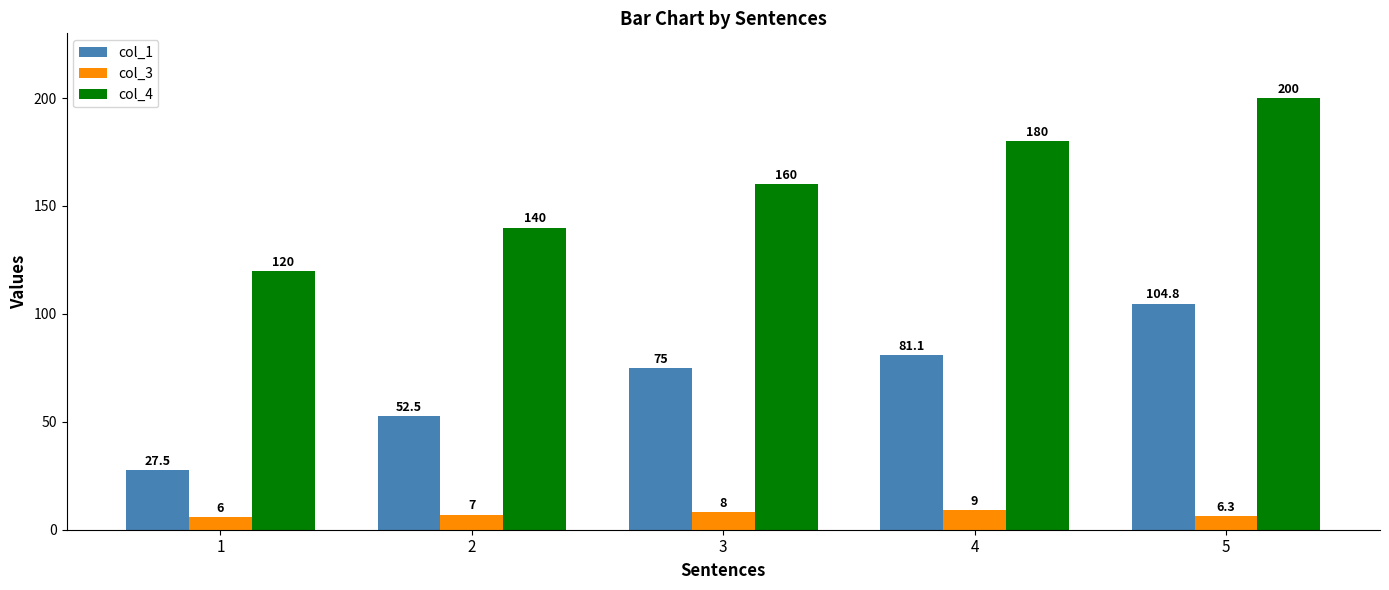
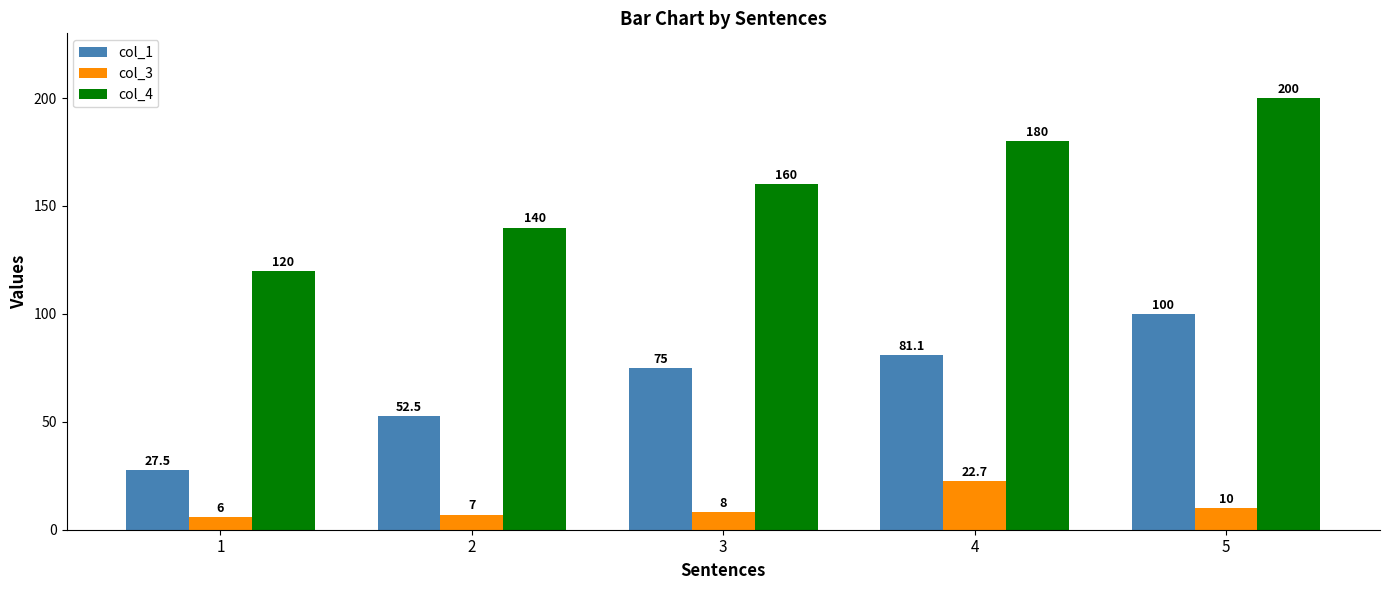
  {
    "col_1": {
      "1": 27.5,
      "2": 52.5,
      "3": 75,
      "4": 81.1,
-     "5": 104.8
+     "5": 100
    },
    "col_3": {
      "1": 6,
      "2": 7,
      "3": 8,
-     "4": 9,
-     "5": 6.3
+     "4": 22.7,
+     "5": 10
    },
    "col_4": {
      "1": 120,
      "2": 140,
      "3": 160,
      "4": 180,
      "5": 200
    }
  }
